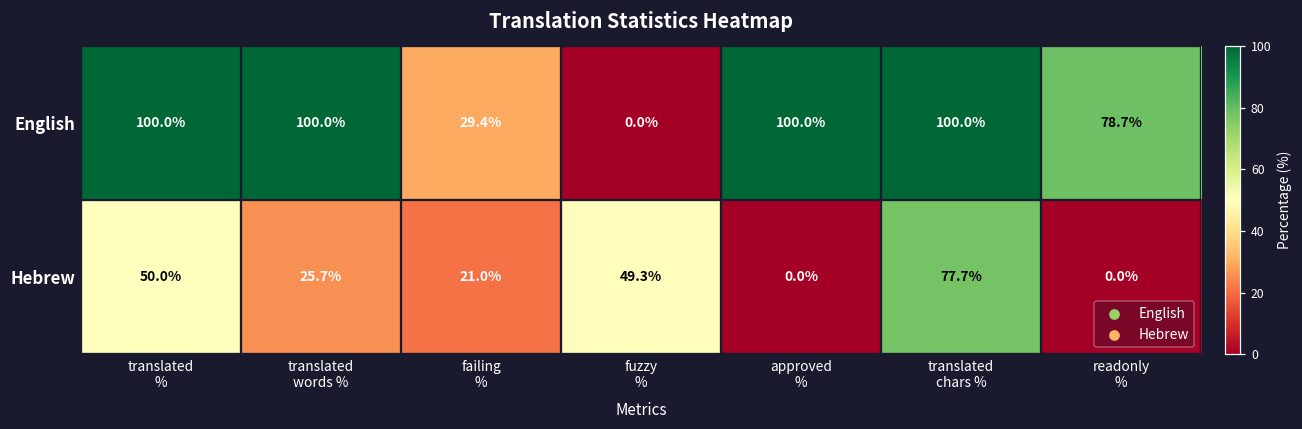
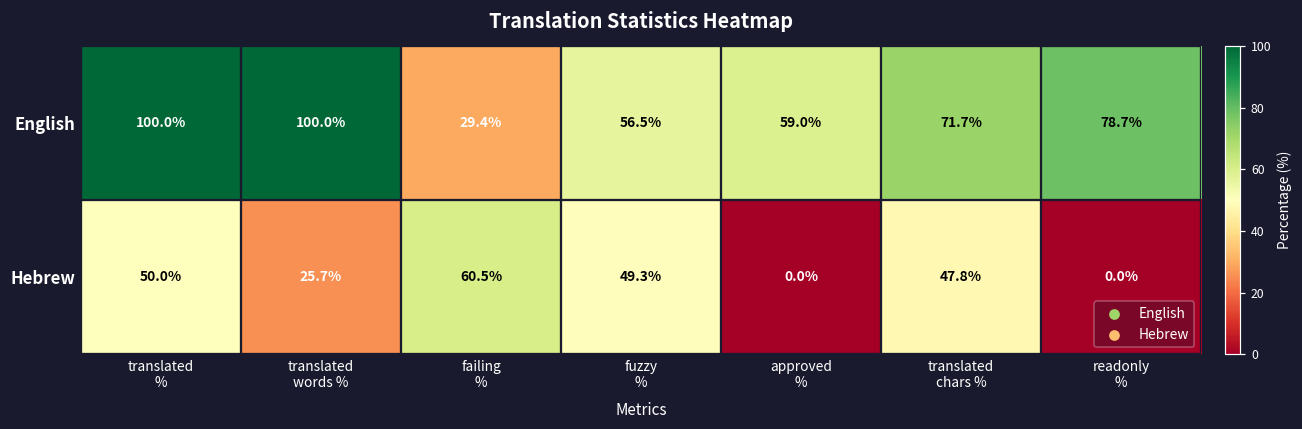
  {
    "English": {
      "translated %": "100.0%",
      "translated words %": "100.0%",
      "failing %": "29.4%",
-     "fuzzy %": "0.0%",
-     "approved %": "100.0%",
-     "translated chars %": "100.0%",
+     "fuzzy %": "56.5%",
+     "approved %": "59.0%",
+     "translated chars %": "71.7%",
      "readonly %": "78.7%"
    },
    "Hebrew": {
      "translated %": "50.0%",
      "translated words %": "25.7%",
-     "failing %": "21.0%",
+     "failing %": "60.5%",
      "fuzzy %": "49.3%",
      "approved %": "0.0%",
-     "translated chars %": "77.7%",
+     "translated chars %": "47.8%",
      "readonly %": "0.0%"
    }
  }
